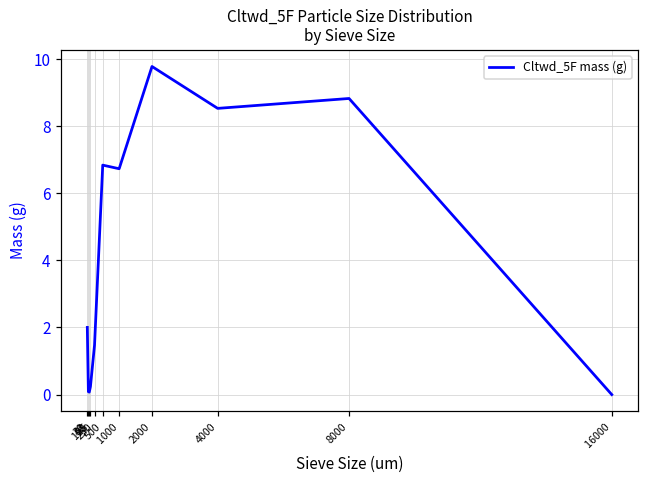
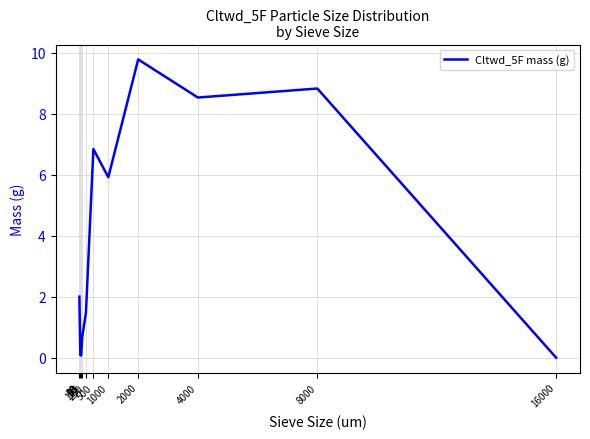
  {
    "30": 2.0,
    "63": 0.1,
    "90": 0.1,
-   "125": 0.2,
+   "125": 0.7,
    "250": 1.5,
    "500": 6.8,
-   "1000": 6.7,
+   "1000": 5.9,
    "2000": 9.8,
    "4000": 8.5,
    "8000": 8.8,
    "16000": 0.0
  }
